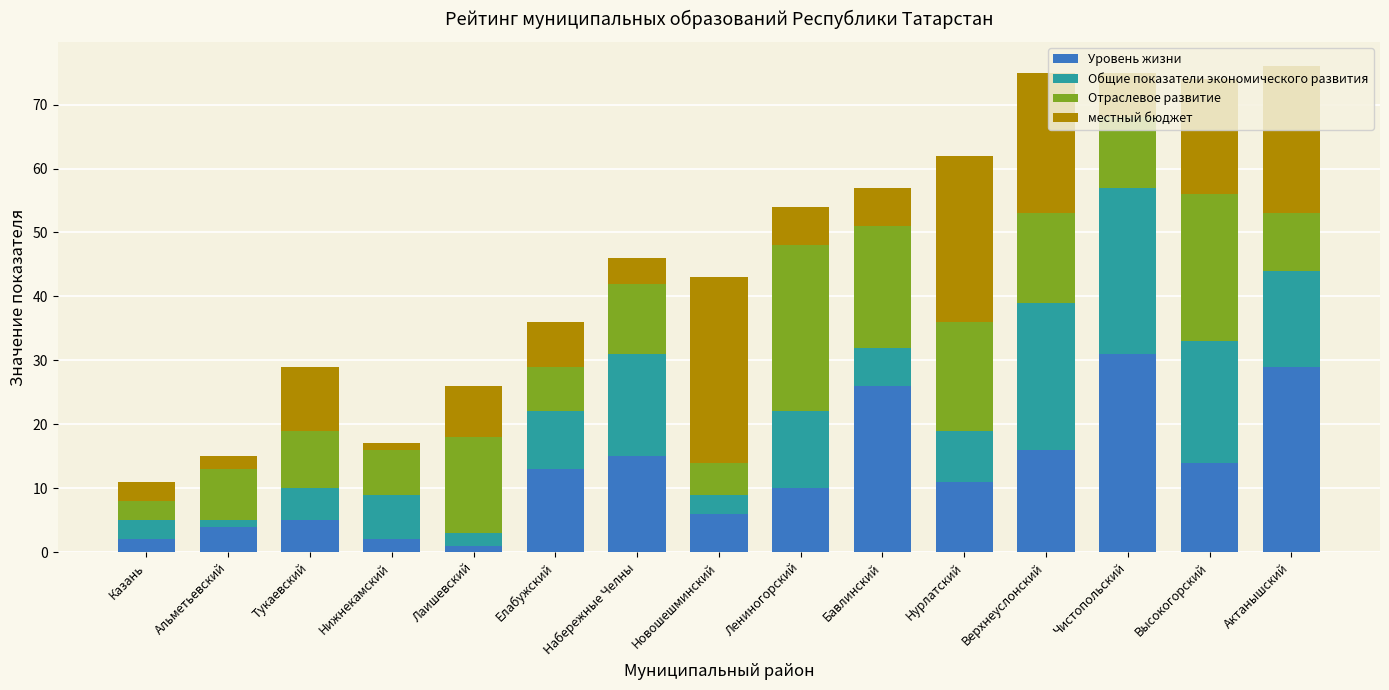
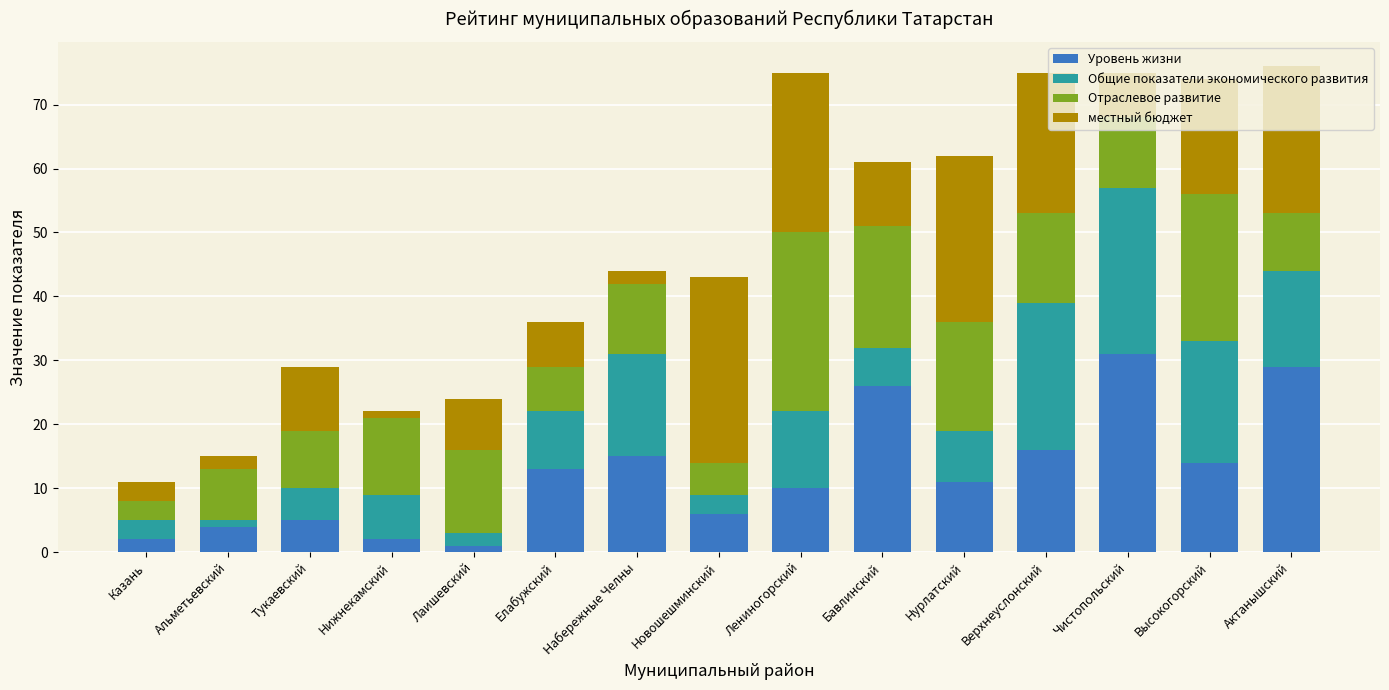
  {
    "Отраслевое развитие": {
      "Казань": 3,
      "Альметьевский": 8,
      "Тукаевский": 9,
-     "Нижнекамский": 7,
-     "Лаишевский": 15,
+     "Нижнекамский": 12,
+     "Лаишевский": 13,
      "Елабужский": 7,
      "Набережные Челны": 11,
      "Новошешминский": 5,
-     "Лениногорский": 26,
+     "Лениногорский": 28,
      "Бавлинский": 19,
      "Нурлатский": 17,
      "Верхнеуслонский": 14,
      "Высокогорский": 23,
      "Актанышский": 9
    },
    "местный бюджет": {
      "Казань": 3,
      "Альметьевский": 2,
      "Тукаевский": 10,
      "Нижнекамский": 1,
      "Лаишевский": 8,
      "Елабужский": 7,
-     "Набережные Челны": 4,
+     "Набережные Челны": 2,
      "Новошешминский": 29,
-     "Лениногорский": 6,
-     "Бавлинский": 6,
+     "Лениногорский": 25,
+     "Бавлинский": 10,
      "Нурлатский": 26,
      "Верхнеуслонский": 22
    }
  }
